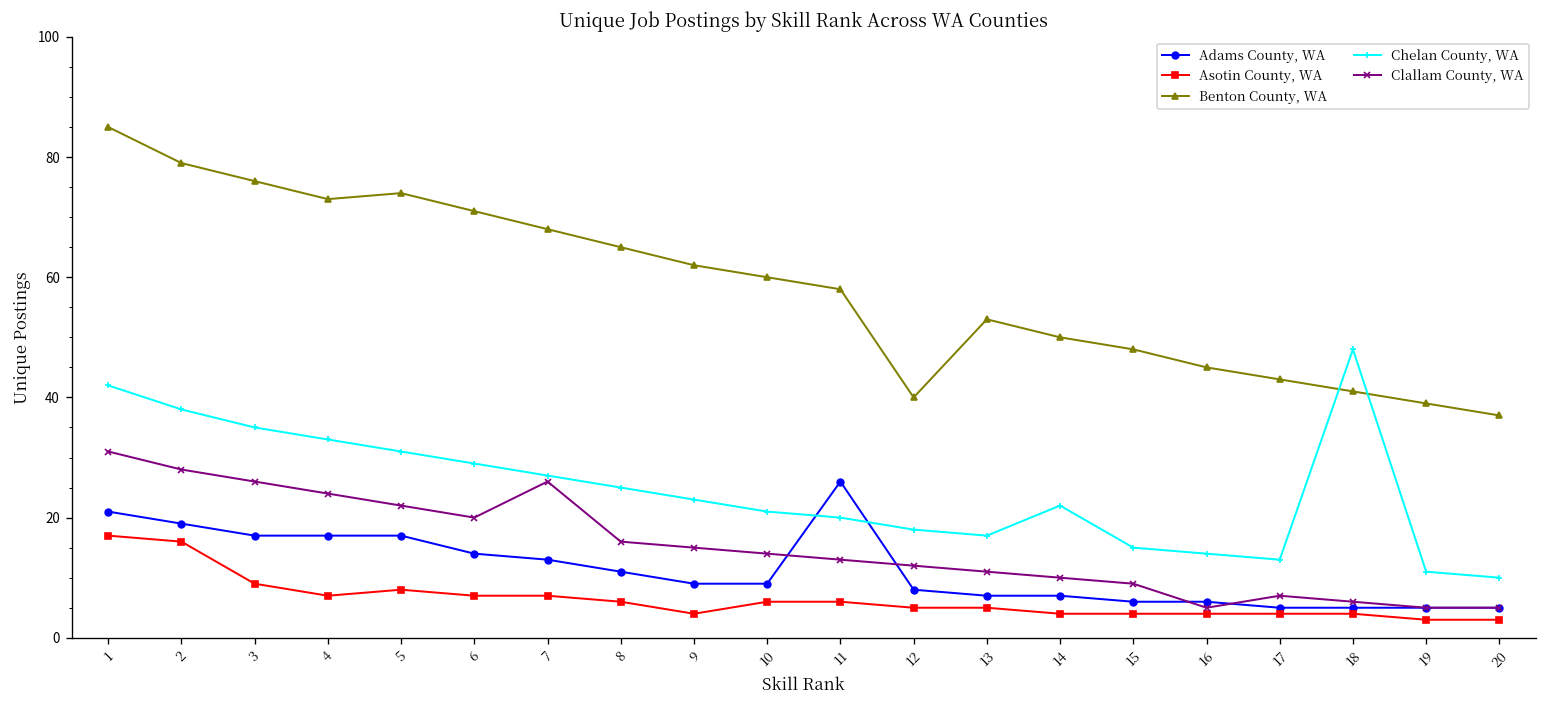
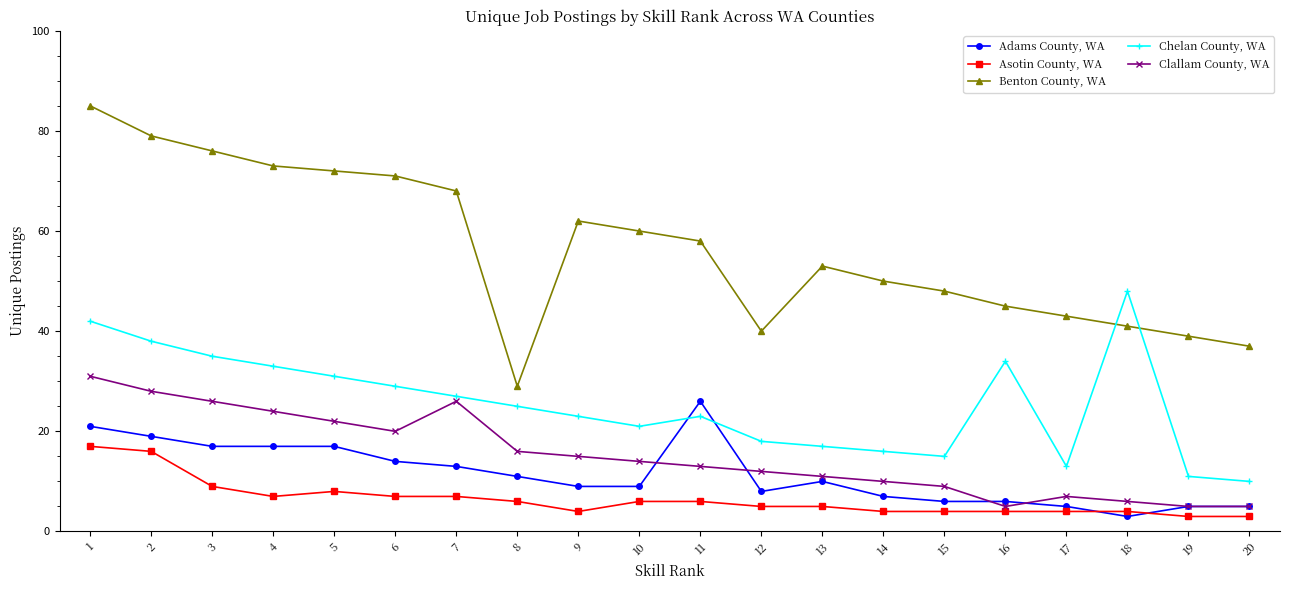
  {
    "Adams County, WA": {
      "1": 21,
      "2": 19,
      "3": 17,
      "4": 17,
      "5": 17,
      "6": 14,
      "7": 13,
      "8": 11,
      "9": 9,
      "10": 9,
      "11": 26,
      "12": 8,
-     "13": 7,
+     "13": 10,
      "14": 7,
      "15": 6,
      "16": 6,
      "17": 5,
-     "18": 5
+     "18": 3
    },
    "Asotin County, WA": {
      "1": 17,
      "2": 16,
      "3": 9,
      "4": 7,
      "5": 8,
      "6": 7,
      "7": 7,
      "8": 6,
      "9": 4,
      "10": 6,
      "11": 6,
      "12": 5,
      "13": 5,
      "14": 4,
      "15": 4,
      "16": 4,
      "17": 4,
      "18": 4,
      "19": 3,
      "20": 3
    },
    "Benton County, WA": {
      "1": 85,
      "2": 79,
      "3": 76,
      "4": 73,
-     "5": 74,
+     "5": 72,
      "6": 71,
      "7": 68,
-     "8": 65,
+     "8": 29,
      "9": 62,
      "10": 60,
      "11": 58,
      "12": 40,
      "13": 53,
      "14": 50,
      "15": 48,
      "16": 45,
      "17": 43,
      "18": 41,
      "19": 39,
      "20": 37
    },
    "Chelan County, WA": {
      "1": 42,
      "2": 38,
      "3": 35,
      "4": 33,
      "5": 31,
      "6": 29,
      "7": 27,
      "8": 25,
      "9": 23,
      "10": 21,
-     "11": 20,
+     "11": 23,
      "12": 18,
      "13": 17,
-     "14": 22,
+     "14": 16,
      "15": 15,
-     "16": 14,
+     "16": 34,
      "17": 13,
      "18": 48,
      "19": 11,
      "20": 10
    },
    "Clallam County, WA": {
      "1": 31,
      "2": 28,
      "3": 26,
      "4": 24,
      "5": 22,
      "6": 20,
      "7": 26,
      "8": 16,
      "9": 15,
      "10": 14,
      "11": 13,
      "12": 12,
      "13": 11,
      "14": 10,
      "15": 9,
      "16": 5,
      "17": 7,
      "18": 6
    }
  }
